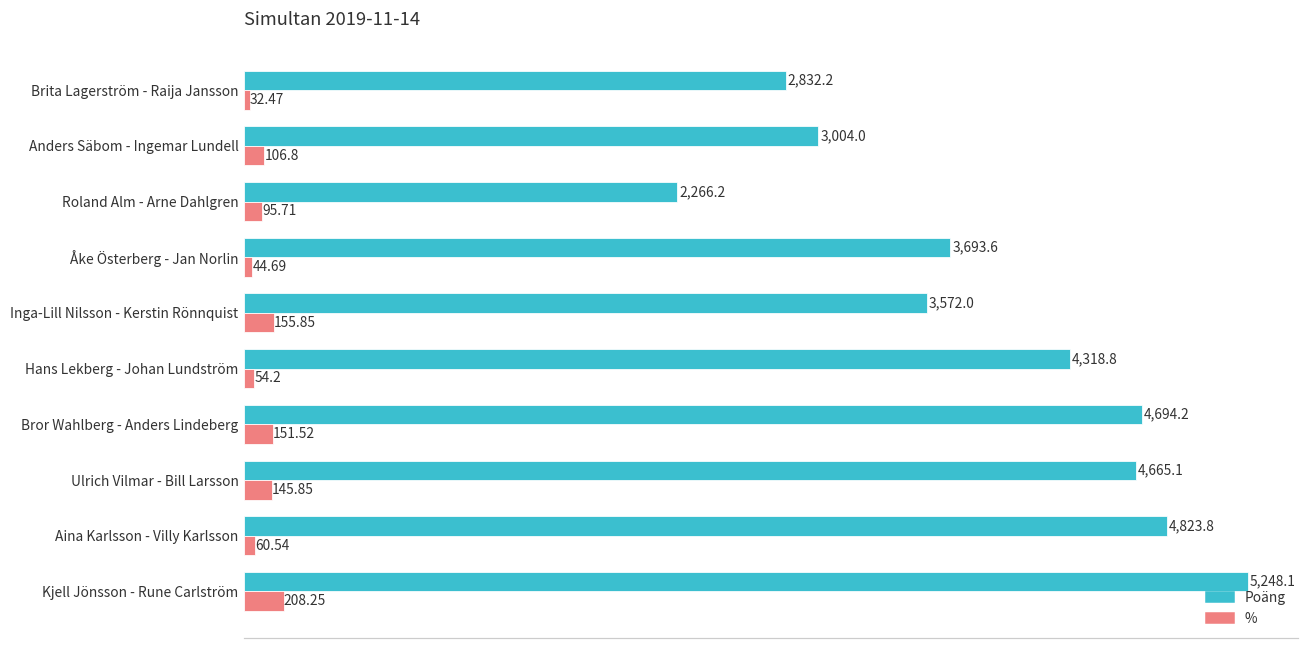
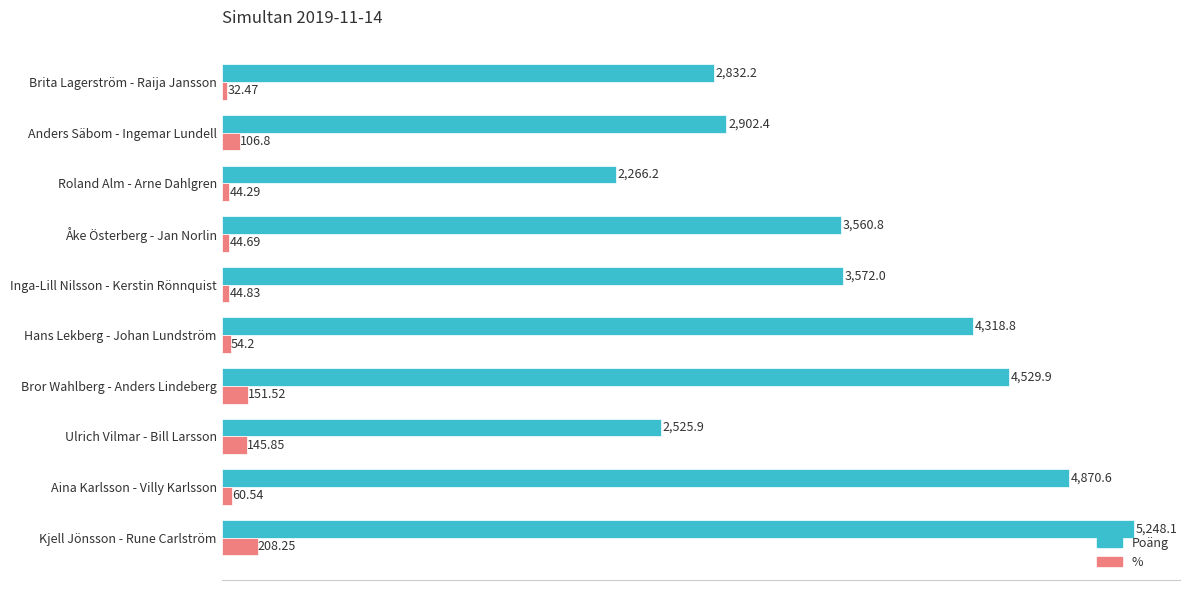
  {
    "Poäng": {
      "Brita Lagerström - Raija Jansson": "2,832.2",
-     "Anders Säbom - Ingemar Lundell": "3,004.0",
+     "Anders Säbom - Ingemar Lundell": "2,902.4",
      "Roland Alm - Arne Dahlgren": "2,266.2",
-     "Åke Österberg - Jan Norlin": "3,693.6",
+     "Åke Österberg - Jan Norlin": "3,560.8",
      "Inga-Lill Nilsson - Kerstin Rönnquist": "3,572.0",
      "Hans Lekberg - Johan Lundström": "4,318.8",
-     "Bror Wahlberg - Anders Lindeberg": "4,694.2",
-     "Ulrich Vilmar - Bill Larsson": "4,665.1",
-     "Aina Karlsson - Villy Karlsson": "4,823.8",
+     "Bror Wahlberg - Anders Lindeberg": "4,529.9",
+     "Ulrich Vilmar - Bill Larsson": "2,525.9",
+     "Aina Karlsson - Villy Karlsson": "4,870.6",
      "Kjell Jönsson - Rune Carlström": "5,248.1"
    },
    "%": {
      "Brita Lagerström - Raija Jansson": "32.47",
      "Anders Säbom - Ingemar Lundell": "106.8",
-     "Roland Alm - Arne Dahlgren": "95.71",
+     "Roland Alm - Arne Dahlgren": "44.29",
      "Åke Österberg - Jan Norlin": "44.69",
-     "Inga-Lill Nilsson - Kerstin Rönnquist": "155.85",
+     "Inga-Lill Nilsson - Kerstin Rönnquist": "44.83",
      "Hans Lekberg - Johan Lundström": "54.2",
      "Bror Wahlberg - Anders Lindeberg": "151.52",
      "Ulrich Vilmar - Bill Larsson": "145.85",
      "Aina Karlsson - Villy Karlsson": "60.54",
      "Kjell Jönsson - Rune Carlström": "208.25"
    }
  }
